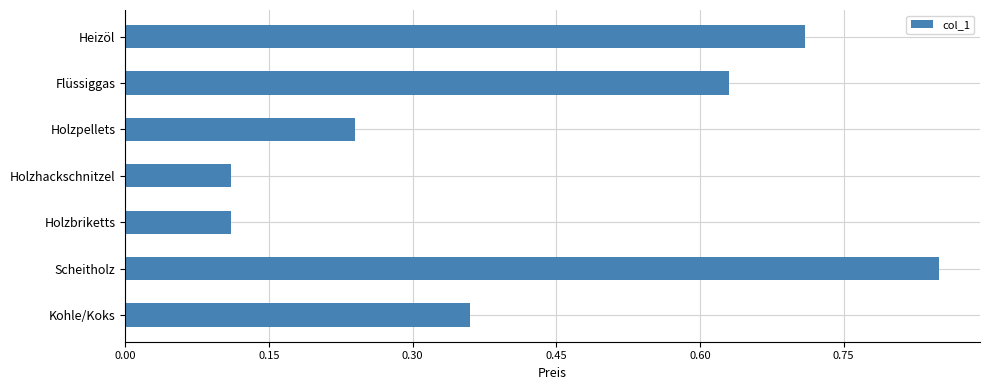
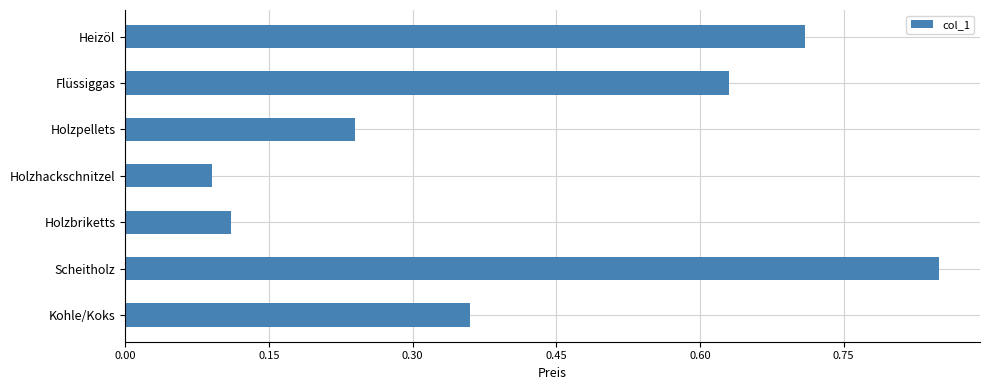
  {
    "Heizöl": 0.71,
    "Flüssiggas": 0.63,
    "Holzpellets": 0.24,
-   "Holzhackschnitzel": 0.11,
+   "Holzhackschnitzel": 0.09,
    "Holzbriketts": 0.11,
    "Scheitholz": 0.85,
    "Kohle/Koks": 0.36
  }
